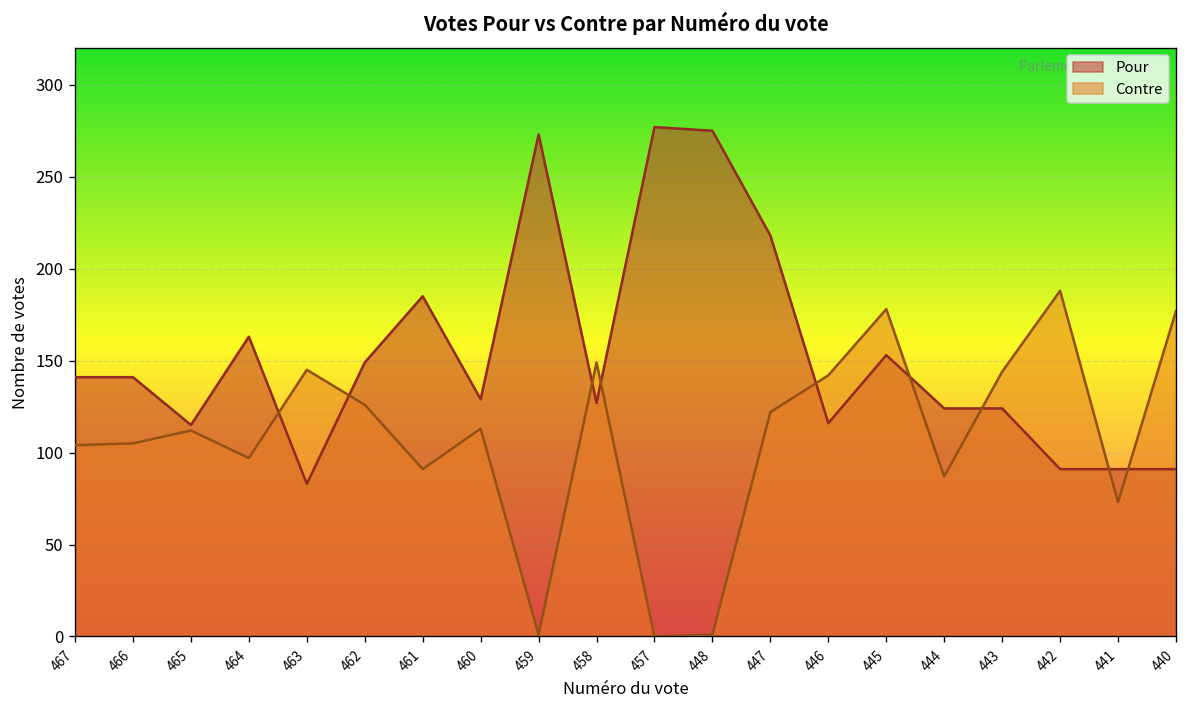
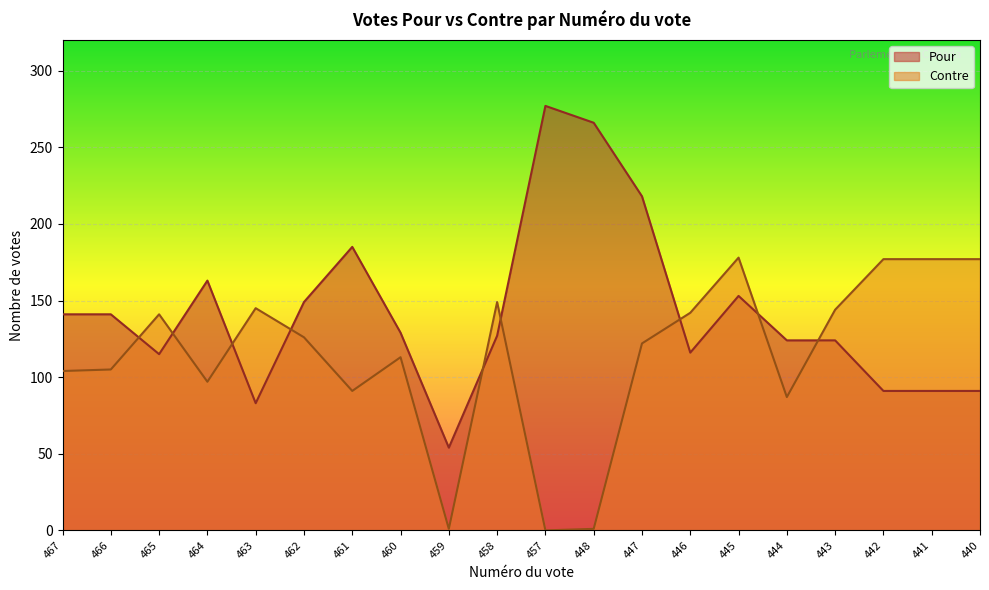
  {
    "Pour": {
      "467": 141,
      "466": 141,
      "465": 115,
      "464": 163,
      "463": 83,
      "462": 149,
      "461": 185,
      "460": 129,
-     "459": 273,
+     "459": 54,
      "458": 127,
      "457": 277,
-     "448": 275,
+     "448": 266,
      "447": 218,
      "446": 116,
      "445": 153,
      "444": 124,
      "443": 124,
      "442": 91,
      "441": 91,
      "440": 91
    },
    "Contre": {
      "467": 104,
      "466": 105,
-     "465": 112,
+     "465": 141,
      "464": 97,
      "463": 145,
      "462": 126,
      "461": 91,
      "460": 113,
      "459": 1,
      "458": 149,
      "457": 0,
      "448": 1,
      "447": 122,
      "446": 142,
      "445": 178,
      "444": 87,
      "443": 144,
-     "442": 188,
-     "441": 73,
+     "442": 177,
+     "441": 177,
      "440": 177
    }
  }
